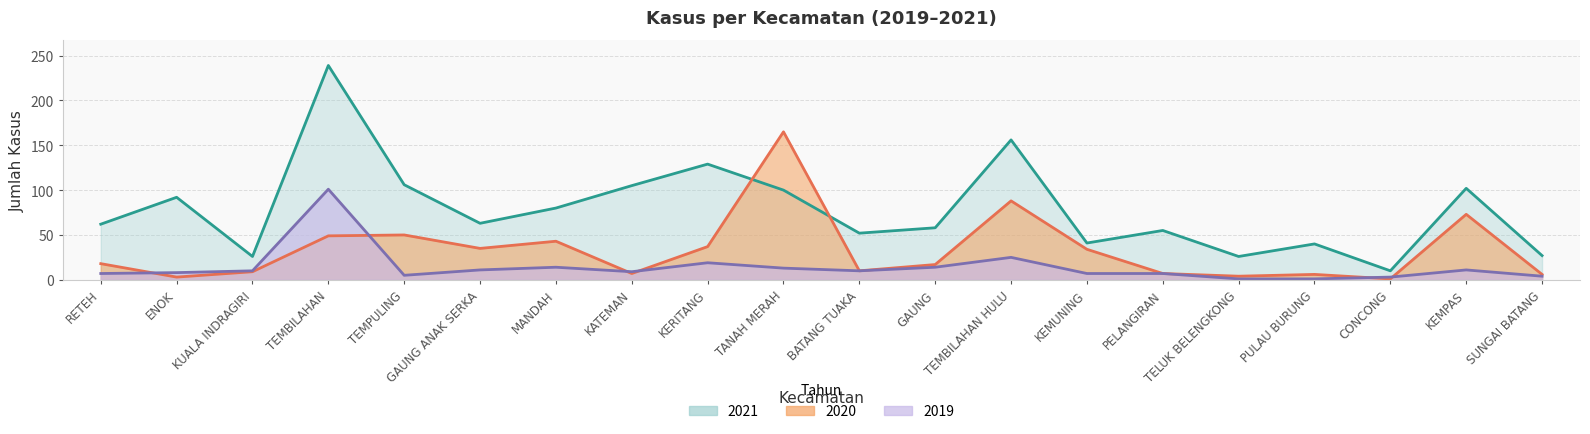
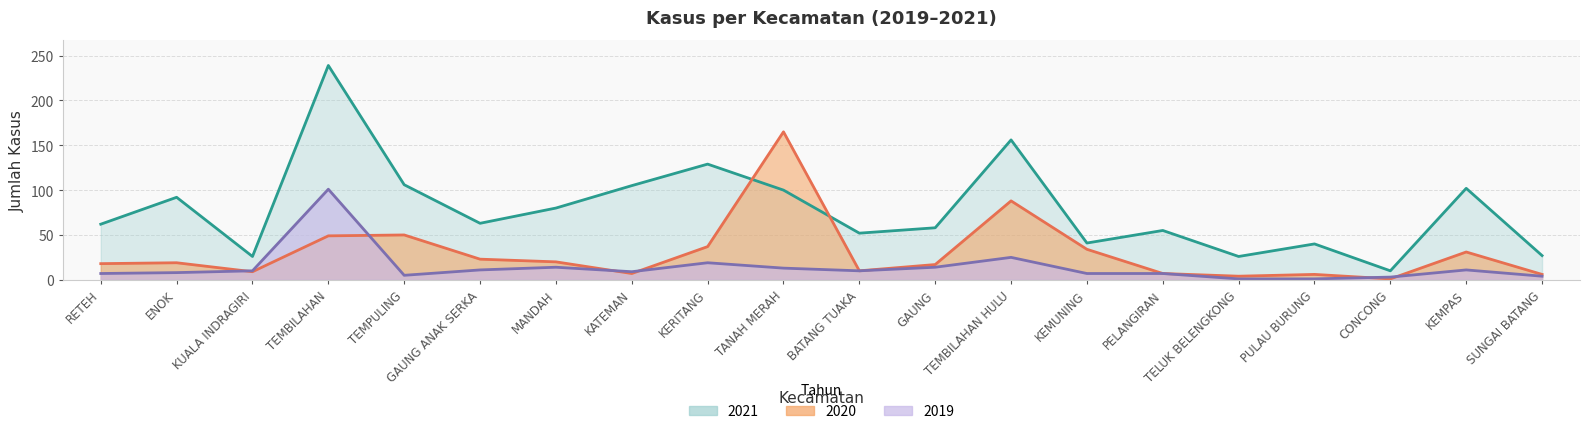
  {
    "2020": {
      "RETEH": 20,
-     "ENOK": 0,
+     "ENOK": 20,
      "TEMBILAHAN": 50,
      "TEMPULING": 50,
-     "GAUNG ANAK SERKA": 40,
-     "MANDAH": 40,
+     "GAUNG ANAK SERKA": 20,
+     "MANDAH": 20,
      "KERITANG": 40,
      "TANAH MERAH": 170,
      "GAUNG": 20,
      "TEMBILAHAN HULU": 90,
      "KEMUNING": 30,
      "TELUK BELENGKONG": 0,
      "PULAU BURUNG": 10,
-     "KEMPAS": 70
+     "KEMPAS": 30
    }
  }
